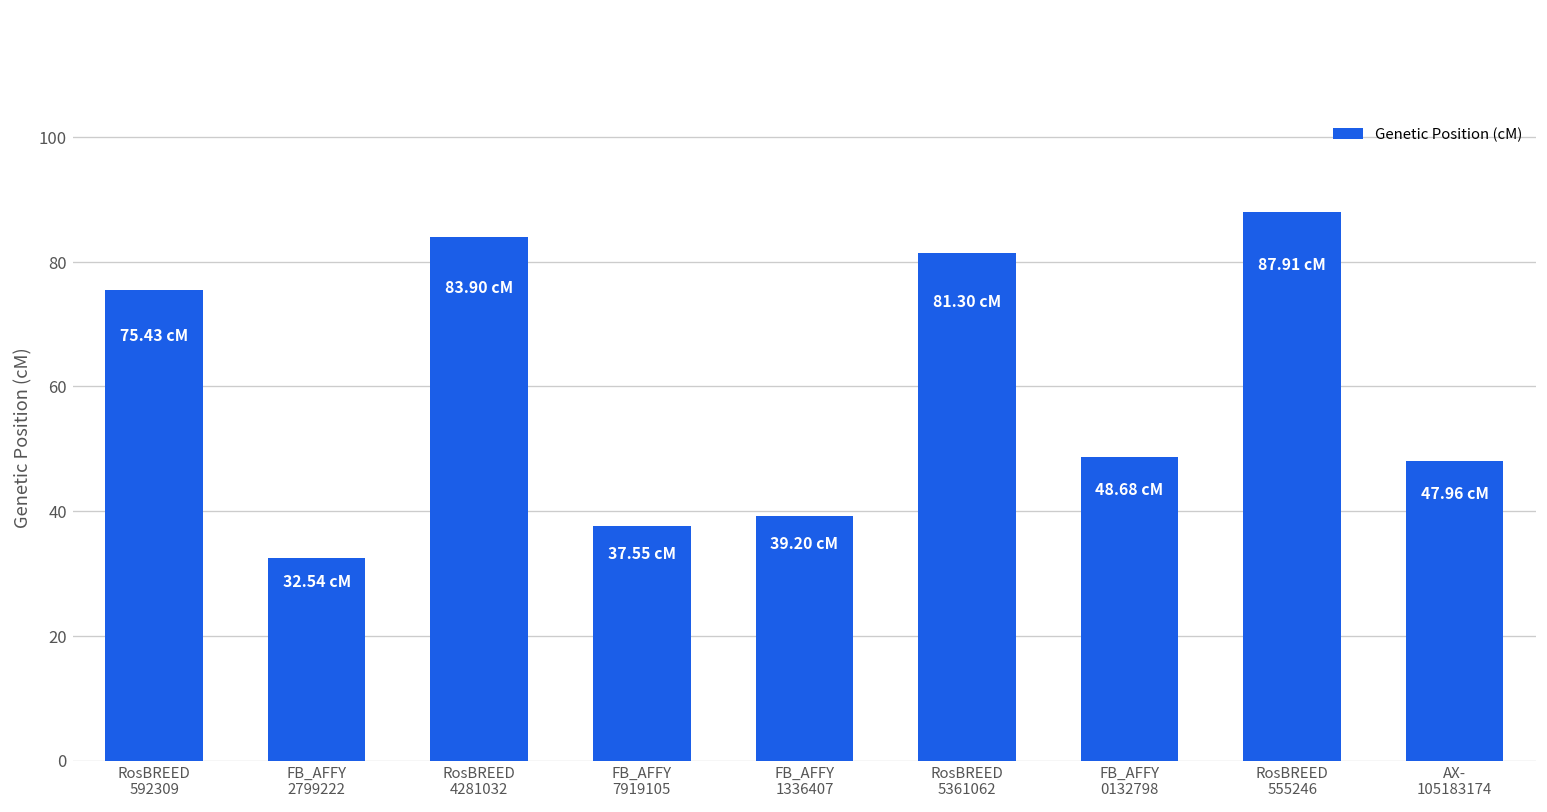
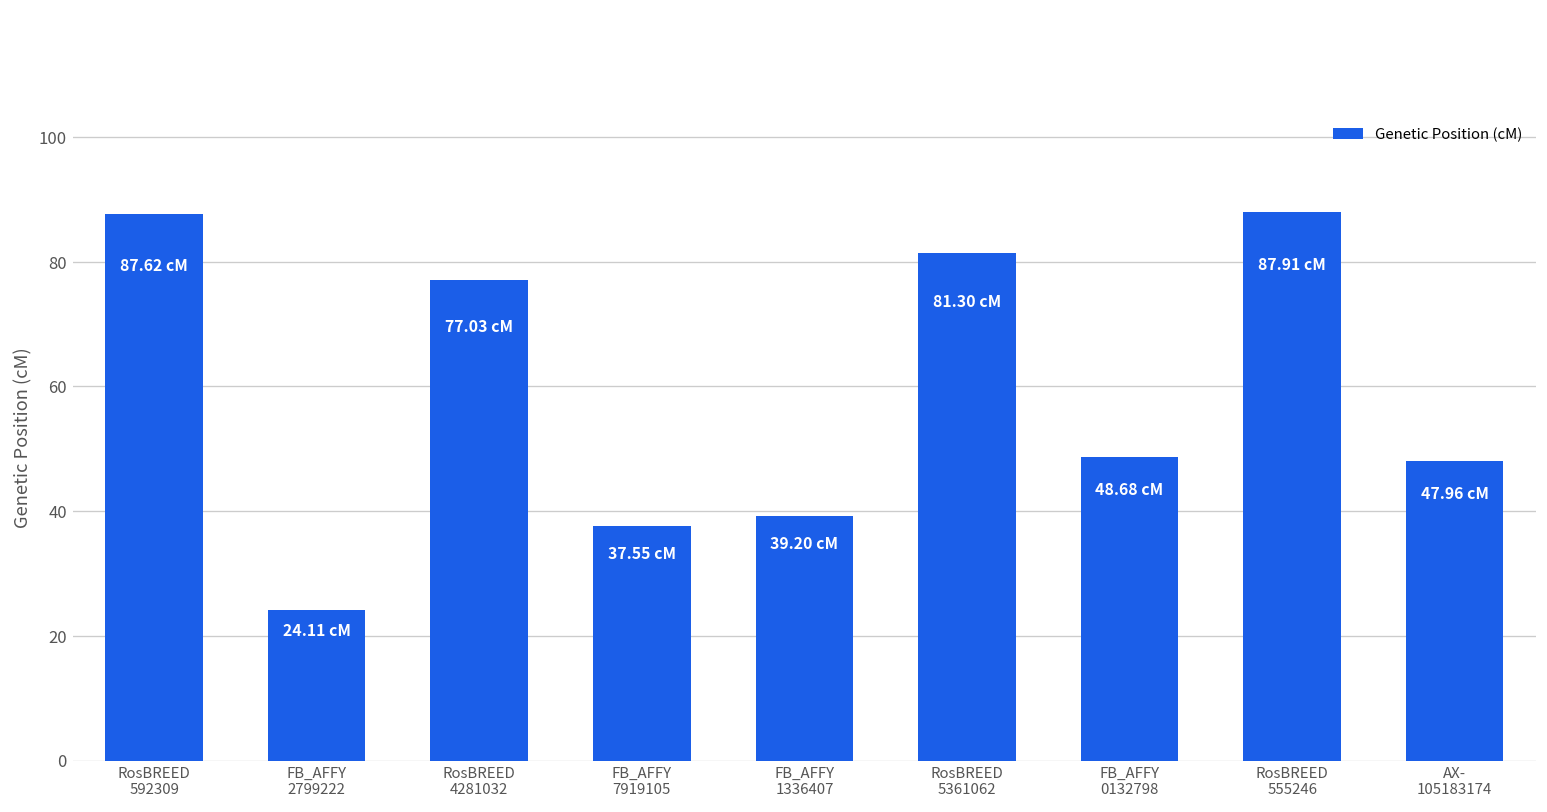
  {
-   "RosBREED 592309": 75.43,
-   "FB_AFFY 2799222": 32.54,
-   "RosBREED 4281032": 83.90,
+   "RosBREED 592309": 87.62,
+   "FB_AFFY 2799222": 24.11,
+   "RosBREED 4281032": 77.03,
    "FB_AFFY 7919105": 37.55,
    "FB_AFFY 1336407": 39.20,
    "RosBREED 5361062": 81.30,
    "FB_AFFY 0132798": 48.68,
    "RosBREED 555246": 87.91,
    "AX- 105183174": 47.96
  }
